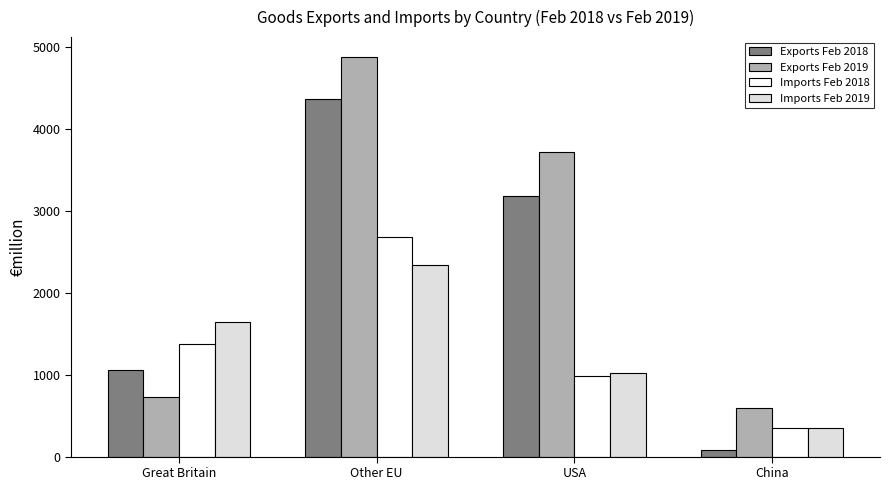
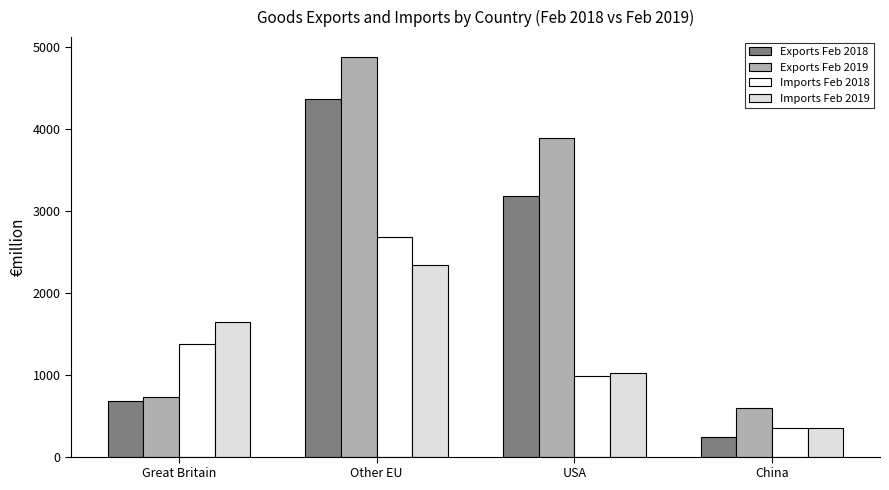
  {
    "Exports Feb 2018": {
-     "Great Britain": 1100,
+     "Great Britain": 700,
      "Other EU": 4400,
      "USA": 3200,
-     "China": 100
+     "China": 200
    },
    "Exports Feb 2019": {
      "Great Britain": 700,
      "Other EU": 4900,
-     "USA": 3700,
+     "USA": 3900,
      "China": 600
    }
  }
